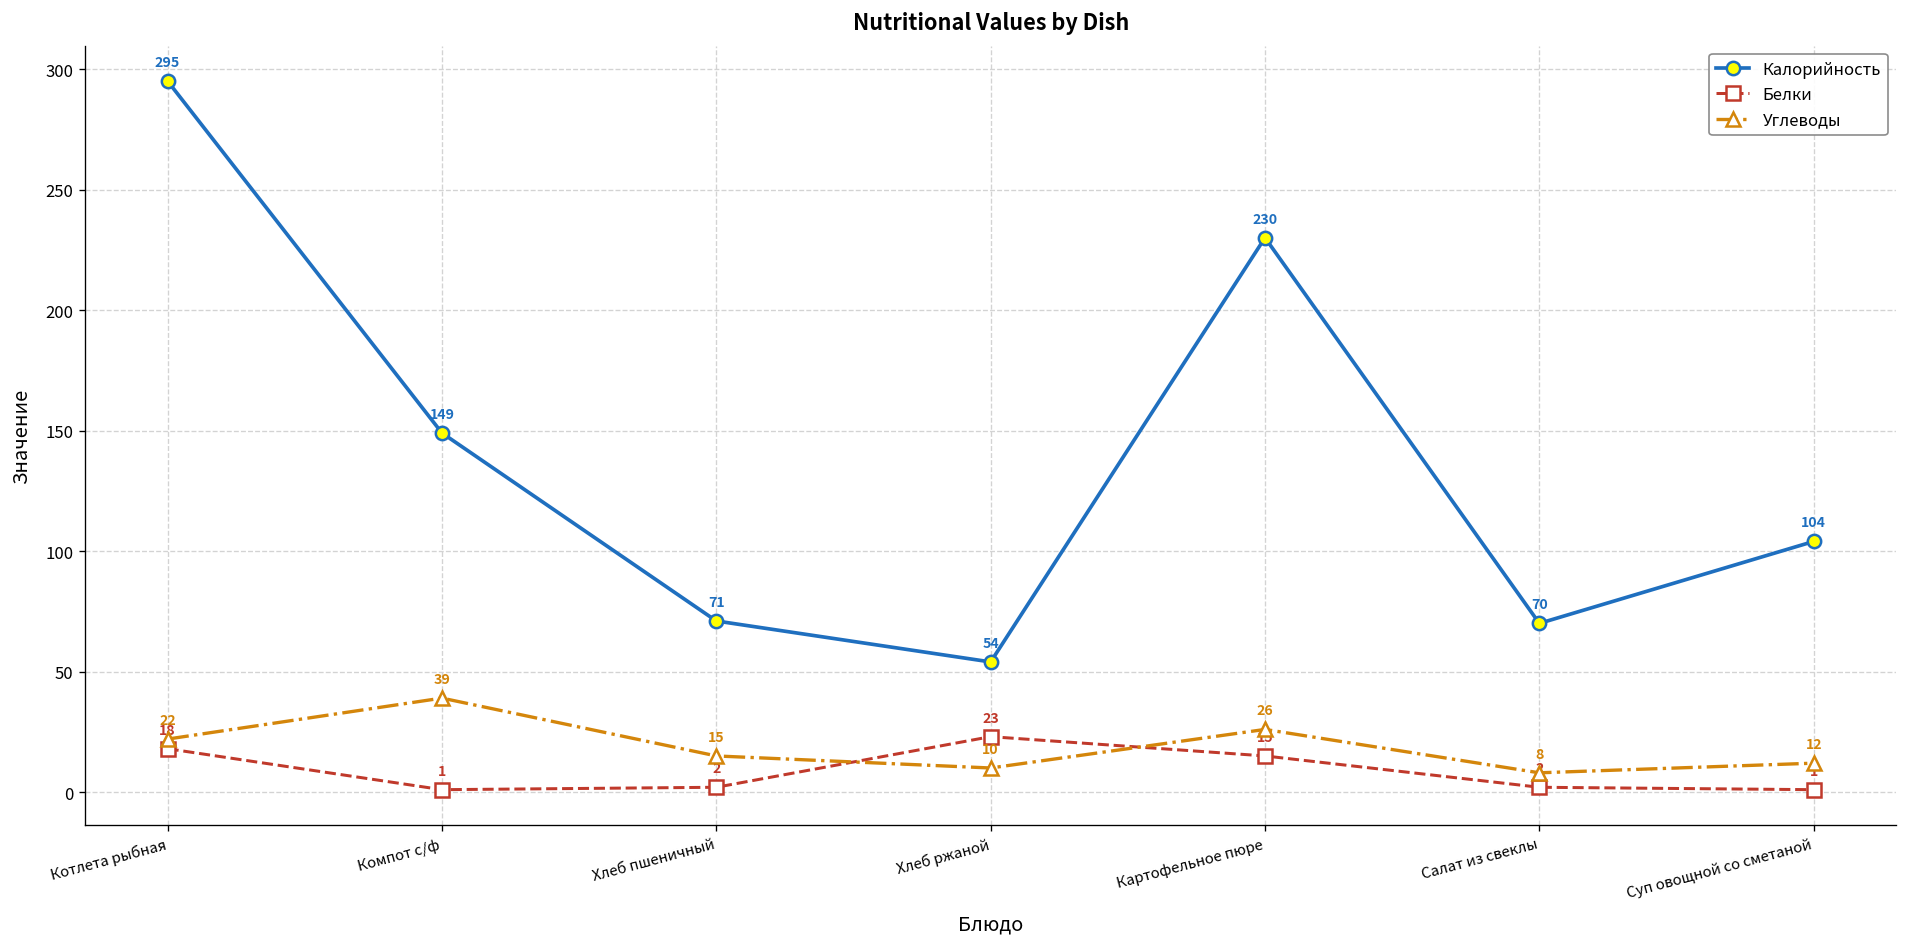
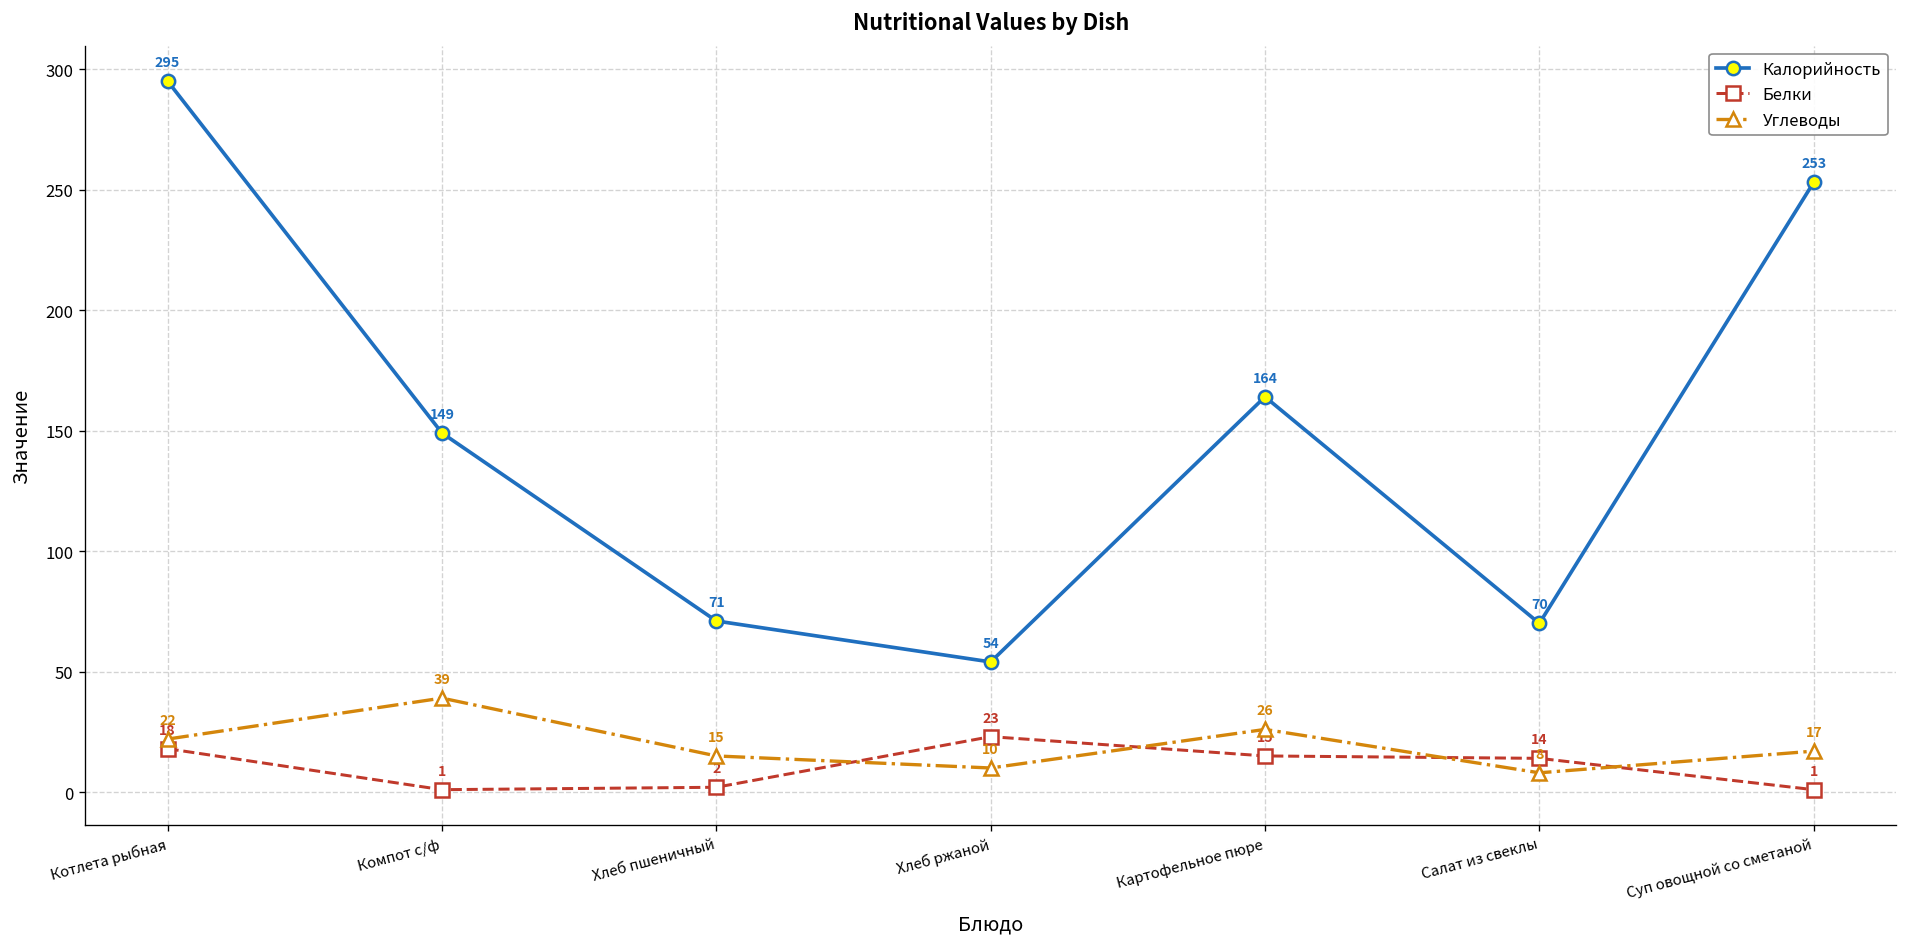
  {
    "Калорийность": {
      "Котлета рыбная": 295,
      "Компот с/ф": 149,
      "Хлеб пшеничный": 71,
      "Хлеб ржаной": 54,
-     "Картофельное пюре": 230,
+     "Картофельное пюре": 164,
      "Салат из свеклы": 70,
-     "Суп овощной со сметаной": 104
+     "Суп овощной со сметаной": 253
    },
    "Белки": {
      "Компот с/ф": 1,
      "Хлеб пшеничный": 2,
      "Хлеб ржаной": 23,
-     "Салат из свеклы": 2
+     "Салат из свеклы": 14
    },
    "Углеводы": {
      "Компот с/ф": 39,
      "Хлеб пшеничный": 15,
      "Хлеб ржаной": 10,
      "Картофельное пюре": 26,
      "Салат из свеклы": 8,
-     "Суп овощной со сметаной": 12
+     "Суп овощной со сметаной": 17
    }
  }
